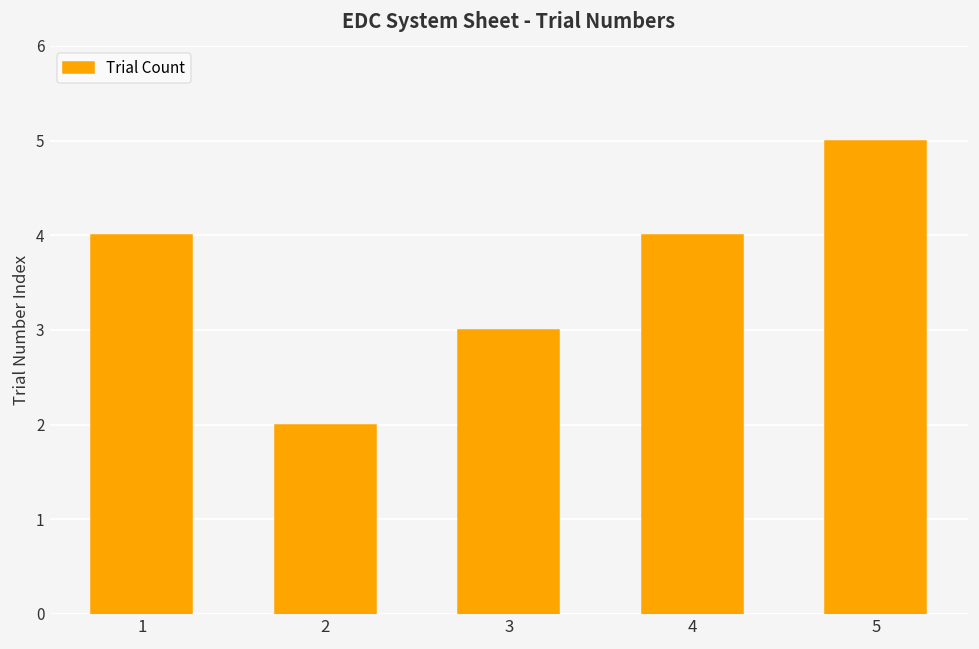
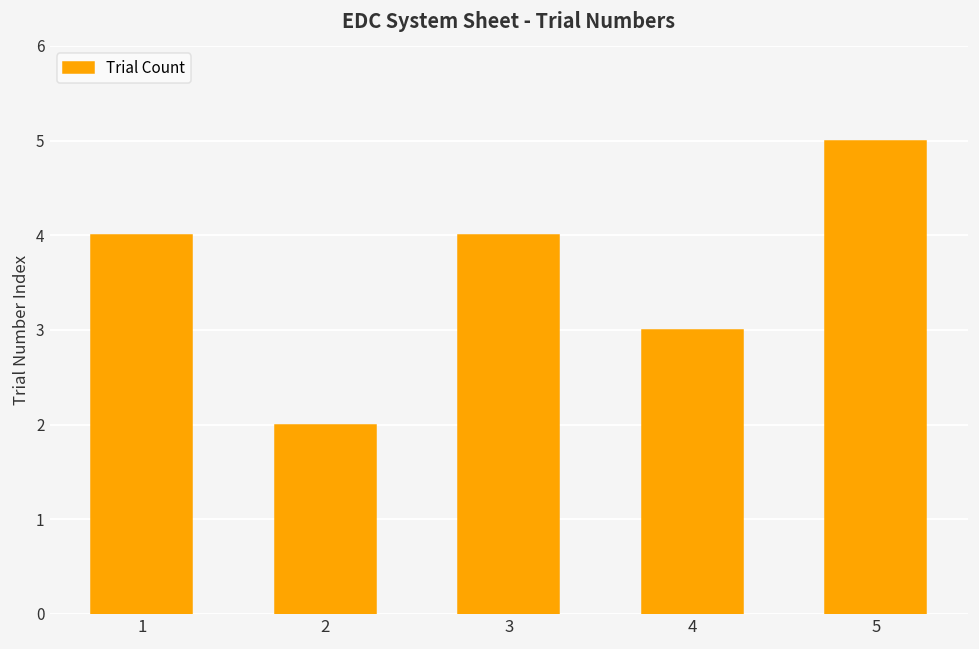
  {
    "1": 4,
    "2": 2,
-   "3": 3,
-   "4": 4,
+   "3": 4,
+   "4": 3,
    "5": 5
  }
